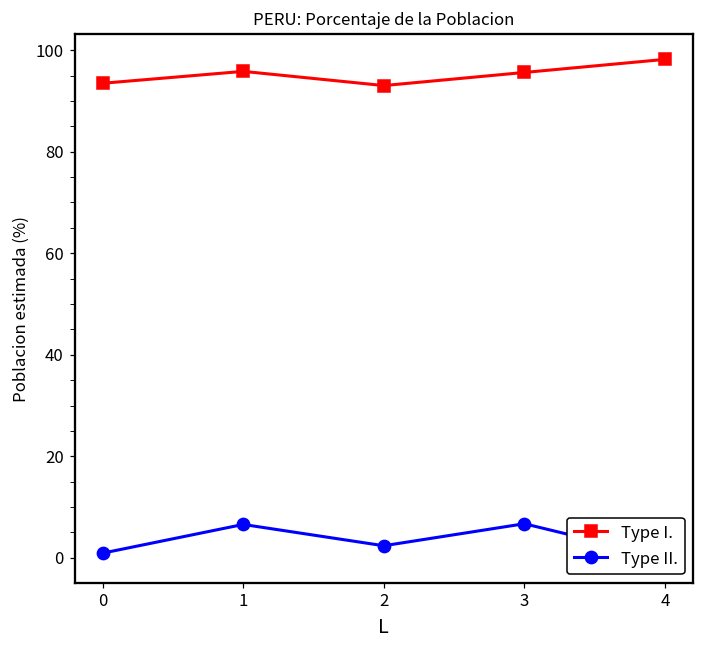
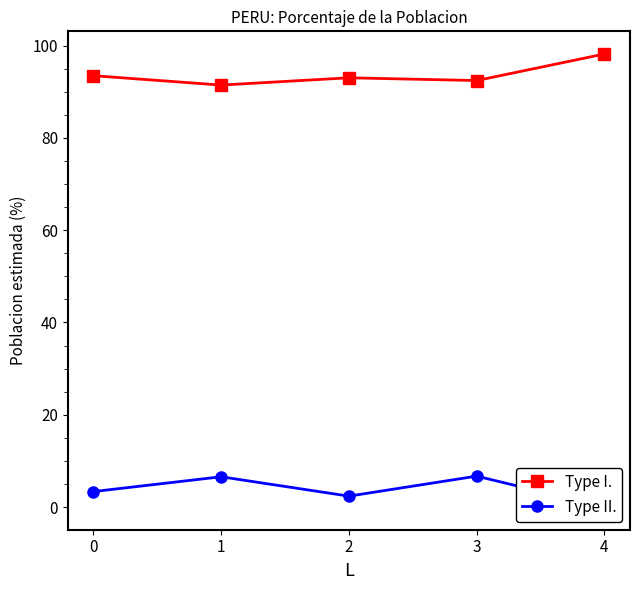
  {
    "Type I.": {
      "0": 93,
-     "1": 96,
+     "1": 91,
      "2": 93,
-     "3": 96,
+     "3": 92,
      "4": 98
    },
    "Type II.": {
-     "0": 1,
+     "0": 3,
      "1": 7,
      "2": 2,
      "3": 7
    }
  }
